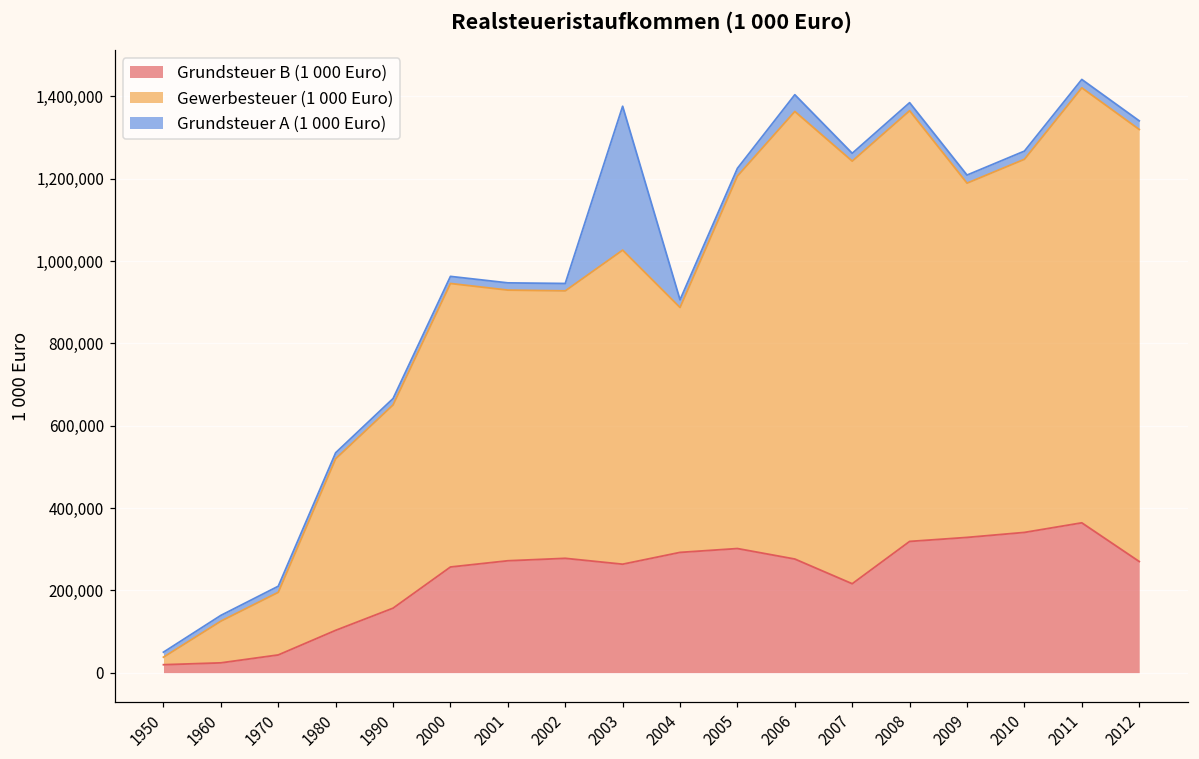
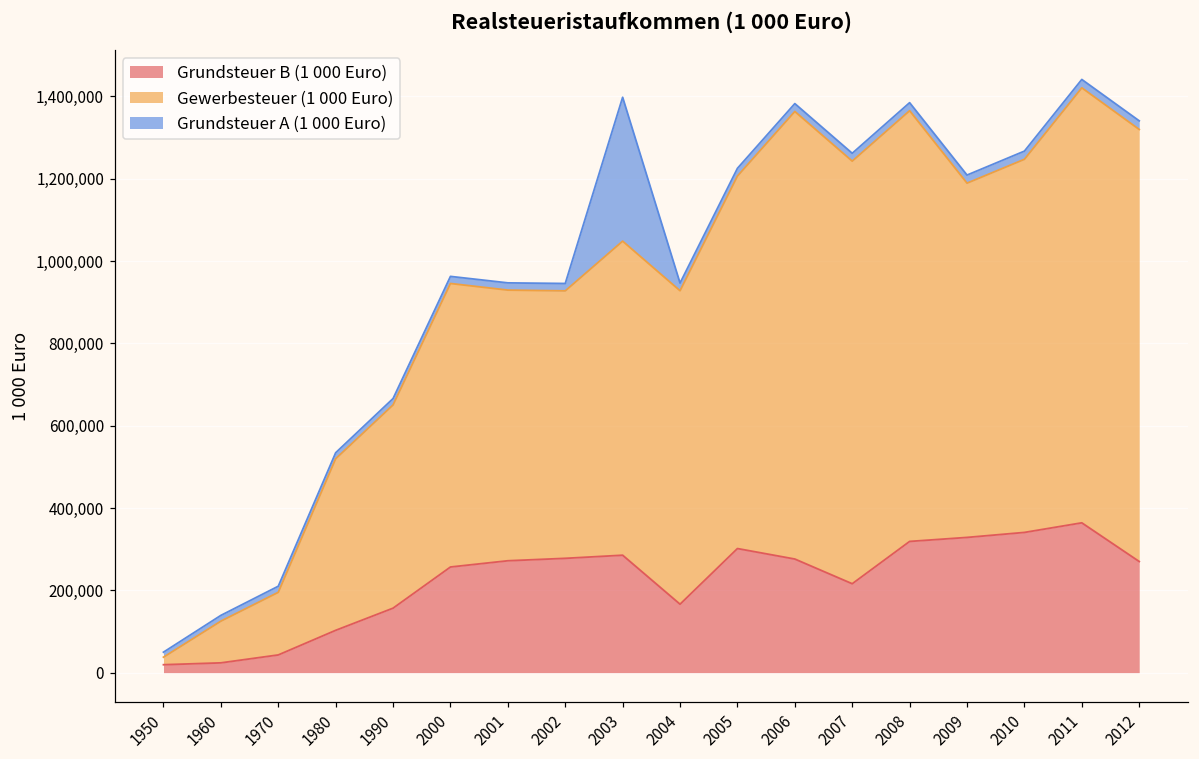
  {
    "Grundsteuer B (1 000 Euro)": {
      "1950": "20,000",
      "1960": "20,000",
      "1970": "40,000",
      "1980": "100,000",
      "1990": "160,000",
      "2000": "260,000",
      "2001": "270,000",
      "2002": "280,000",
-     "2003": "260,000",
-     "2004": "290,000",
+     "2003": "290,000",
+     "2004": "170,000",
      "2005": "300,000",
      "2006": "280,000",
      "2007": "220,000",
      "2008": "320,000",
      "2009": "330,000",
      "2010": "340,000",
      "2011": "360,000",
      "2012": "270,000"
    },
    "Gewerbesteuer (1 000 Euro)": {
      "1950": "20,000",
      "1960": "100,000",
      "1970": "150,000",
      "1980": "420,000",
      "1990": "490,000",
      "2000": "690,000",
      "2001": "660,000",
      "2002": "650,000",
      "2003": "760,000",
-     "2004": "590,000",
+     "2004": "760,000",
      "2005": "900,000",
      "2006": "1,090,000",
      "2007": "1,030,000",
      "2008": "1,050,000",
      "2009": "860,000",
      "2010": "910,000",
      "2011": "1,060,000",
      "2012": "1,050,000"
    },
    "Grundsteuer A (1 000 Euro)": {
      "1950": "10,000",
      "1960": "10,000",
      "1970": "10,000",
      "1980": "10,000",
      "1990": "20,000",
      "2000": "20,000",
      "2001": "20,000",
      "2002": "20,000",
      "2003": "350,000",
      "2004": "20,000",
      "2005": "20,000",
-     "2006": "40,000",
+     "2006": "20,000",
      "2007": "20,000",
      "2008": "20,000",
      "2009": "20,000",
      "2010": "20,000",
      "2011": "20,000",
      "2012": "20,000"
    }
  }
